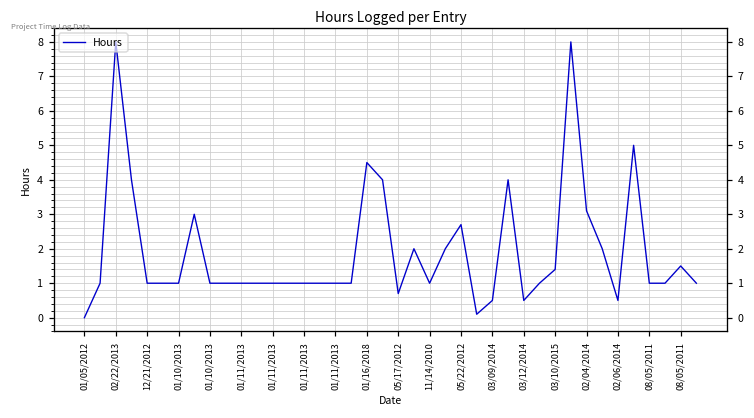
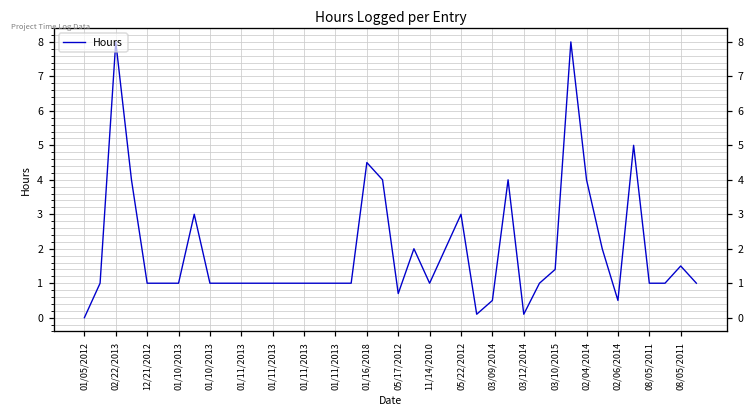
  {
    "01/05/2012": 0.0,
    "01/16/2018": 4.5,
    "05/17/2012": 0.7,
    "11/14/2010": 1.0,
-   "05/22/2012": 2.7,
+   "05/22/2012": 3.0,
    "03/09/2014": 0.5,
-   "03/12/2014": 0.5,
+   "03/12/2014": 0.1,
    "03/10/2015": 1.4,
-   "02/04/2014": 3.1
+   "02/04/2014": 4.0
  }
